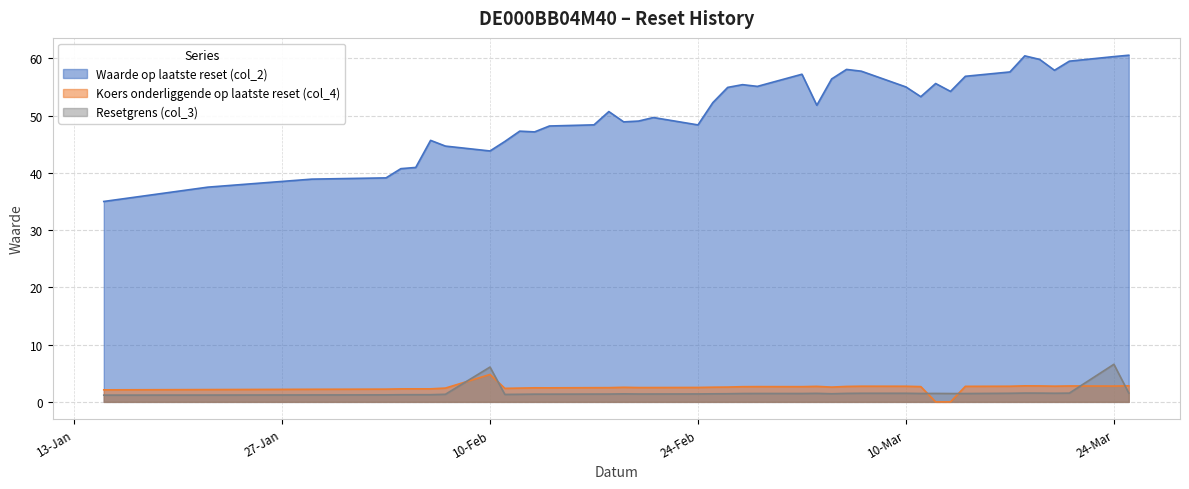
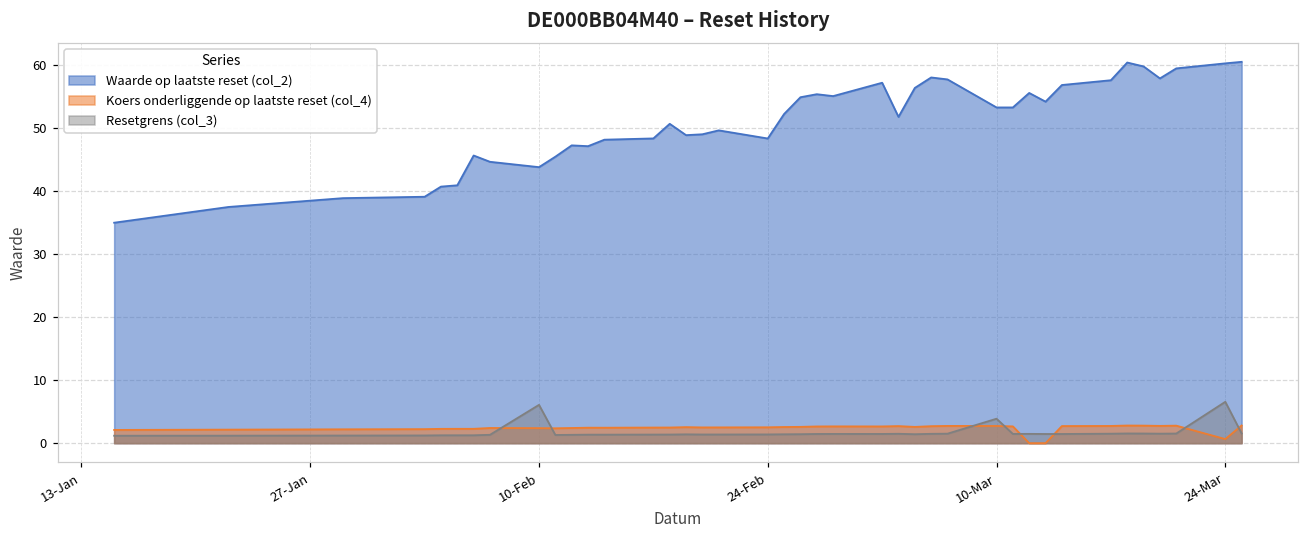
  {
    "Waarde op laatste reset (col_2)": {
      "10-Feb": 44,
      "24-Feb": 48,
-     "10-Mar": 55,
+     "10-Mar": 53,
      "24-Mar": 60
    },
    "Koers onderliggende op laatste reset (col_4)": {
-     "10-Feb": 5,
+     "10-Feb": 2,
      "24-Feb": 3,
      "10-Mar": 3,
-     "24-Mar": 3
+     "24-Mar": 1
    },
    "Resetgrens (col_3)": {
      "10-Feb": 6,
      "24-Feb": 1,
-     "10-Mar": 2,
+     "10-Mar": 4,
      "24-Mar": 7
    }
  }
